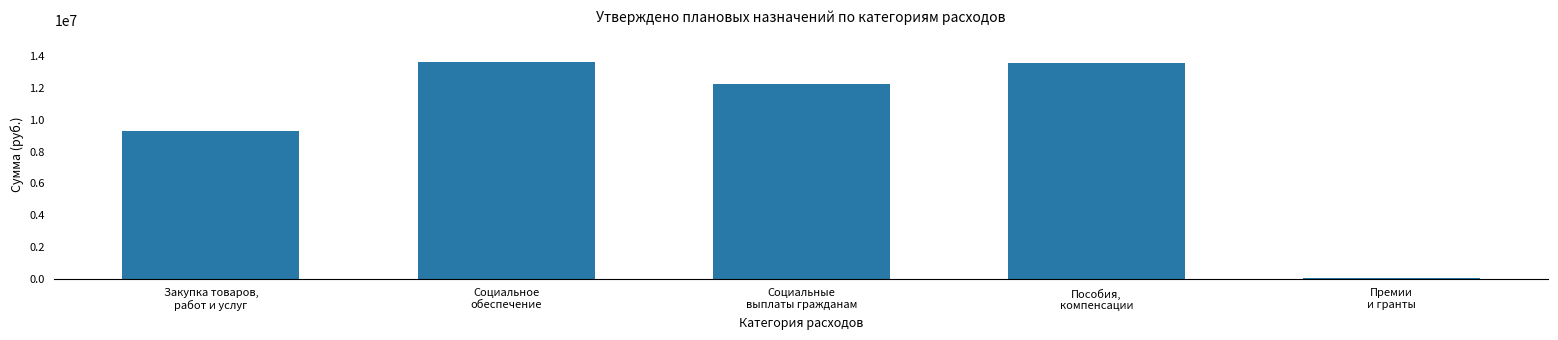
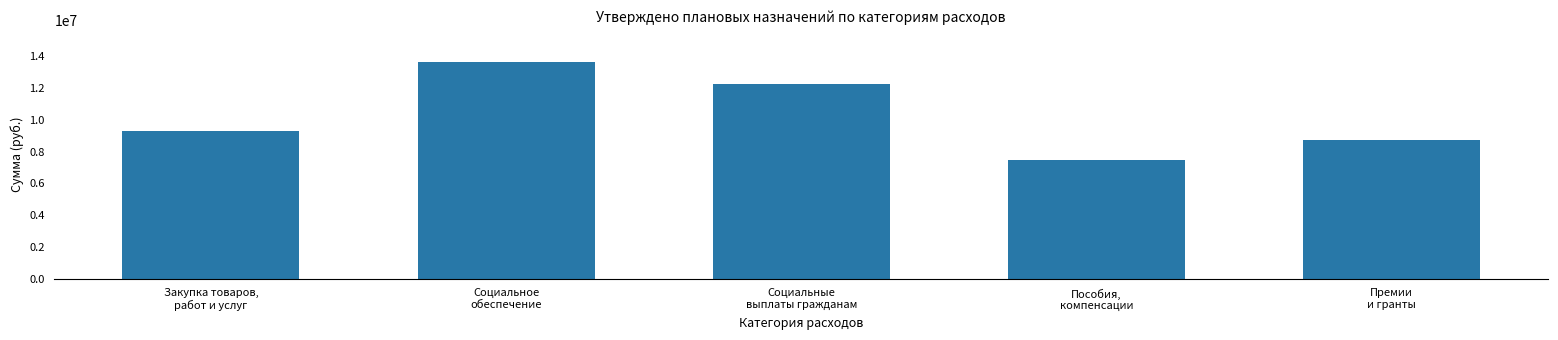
  {
    "Закупка товаров, работ и услуг": 9300000,
    "Социальное обеспечение": 13600000,
    "Социальные выплаты гражданам": 12200000,
-   "Пособия, компенсации": 13600000,
-   "Премии и гранты": 100000
+   "Пособия, компенсации": 7500000,
+   "Премии и гранты": 8700000
  }
